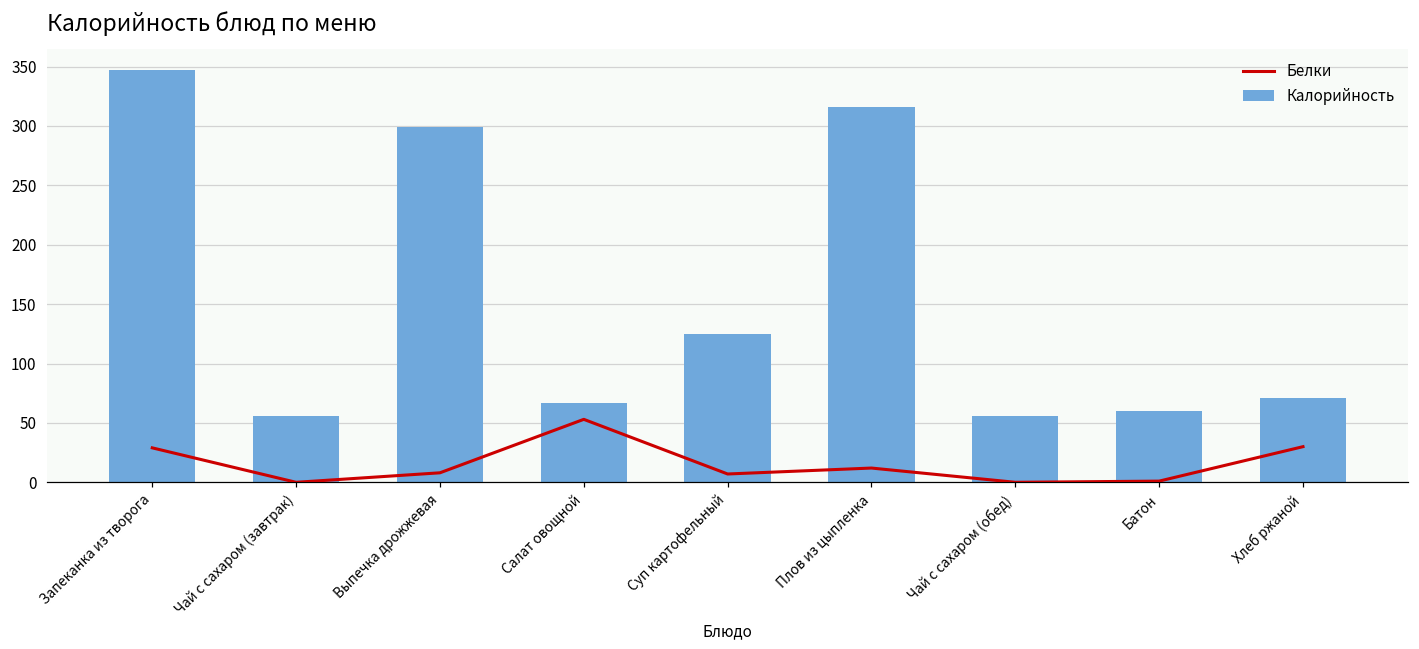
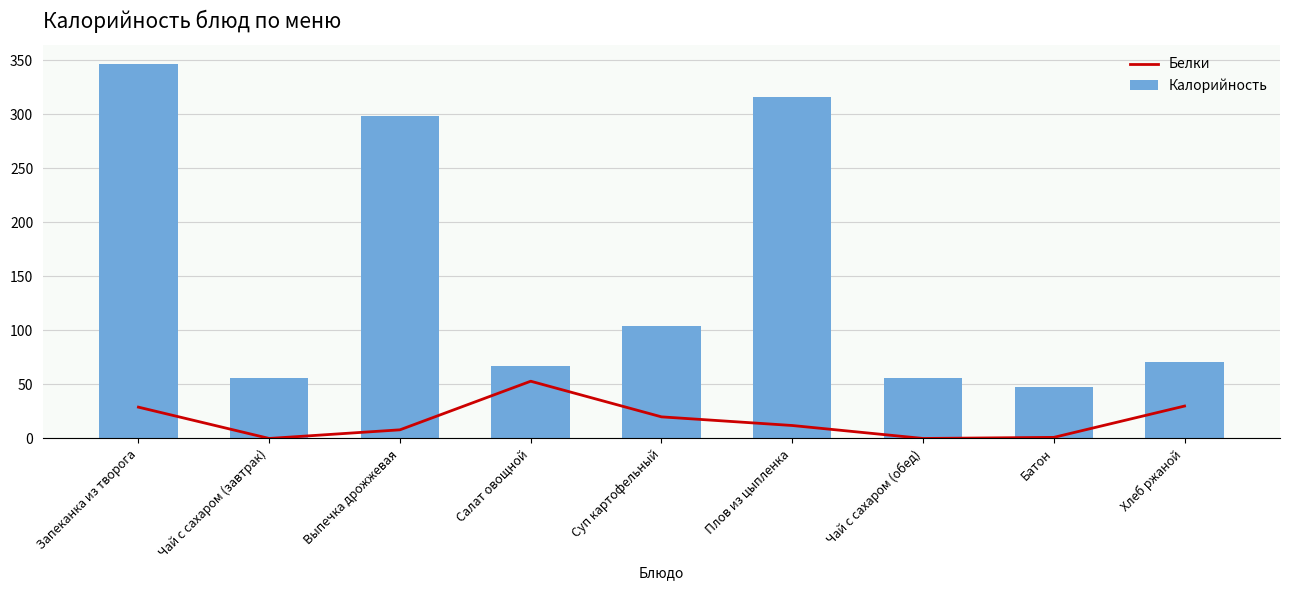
  {
    "Белки": {
      "Запеканка из творога": 29,
      "Чай с сахаром (завтрак)": 0,
      "Выпечка дрожжевая": 8,
      "Салат овощной": 53,
-     "Суп картофельный": 7,
+     "Суп картофельный": 20,
      "Плов из цыпленка": 12,
      "Чай с сахаром (обед)": 0,
      "Батон": 1,
      "Хлеб ржаной": 30
    },
    "Калорийность": {
      "Запеканка из творога": 347,
      "Чай с сахаром (завтрак)": 56,
      "Выпечка дрожжевая": 299,
      "Салат овощной": 67,
-     "Суп картофельный": 125,
+     "Суп картофельный": 104,
      "Плов из цыпленка": 316,
      "Чай с сахаром (обед)": 56,
-     "Батон": 60,
+     "Батон": 48,
      "Хлеб ржаной": 71
    }
  }
